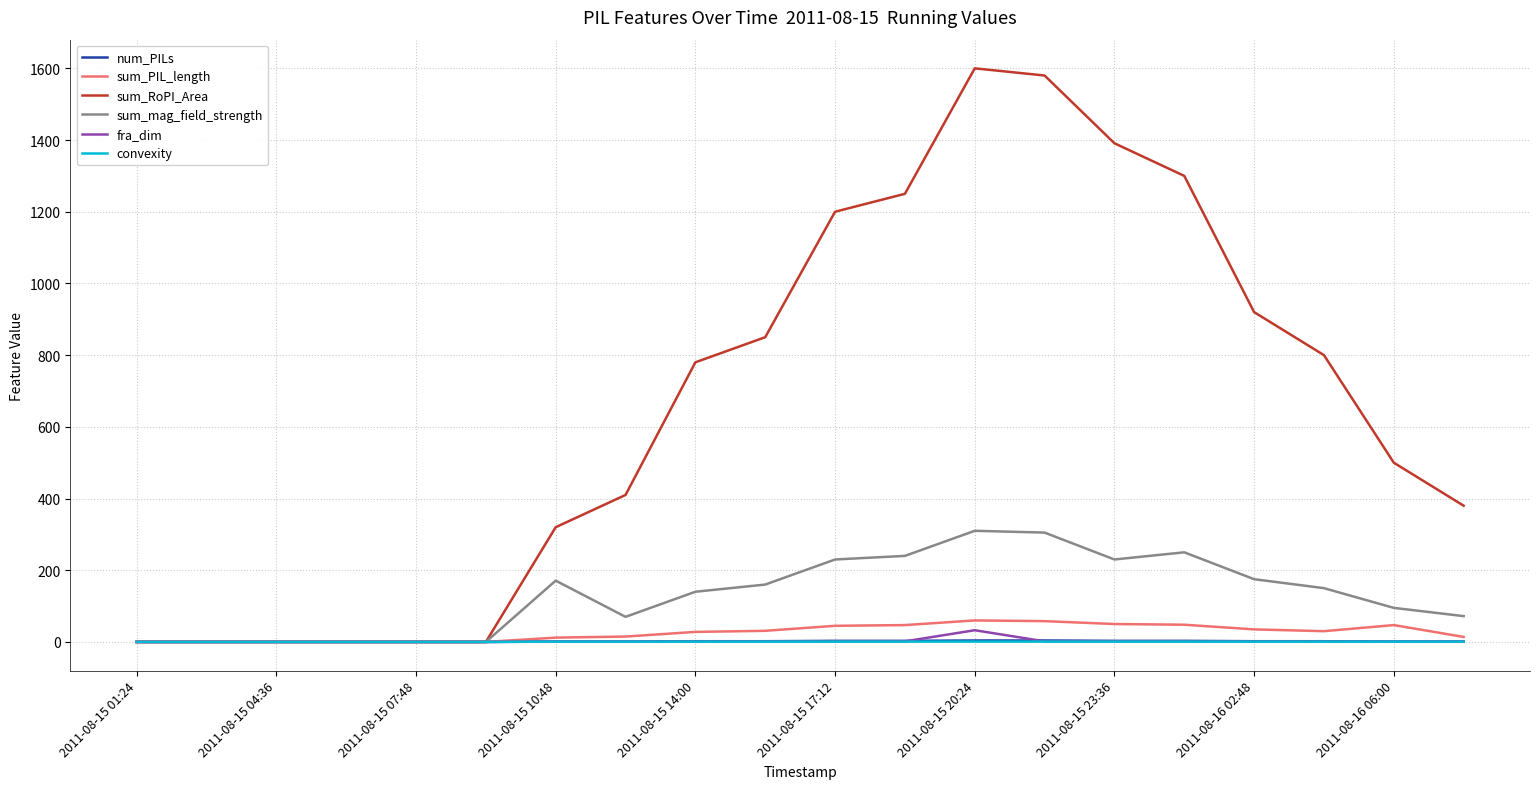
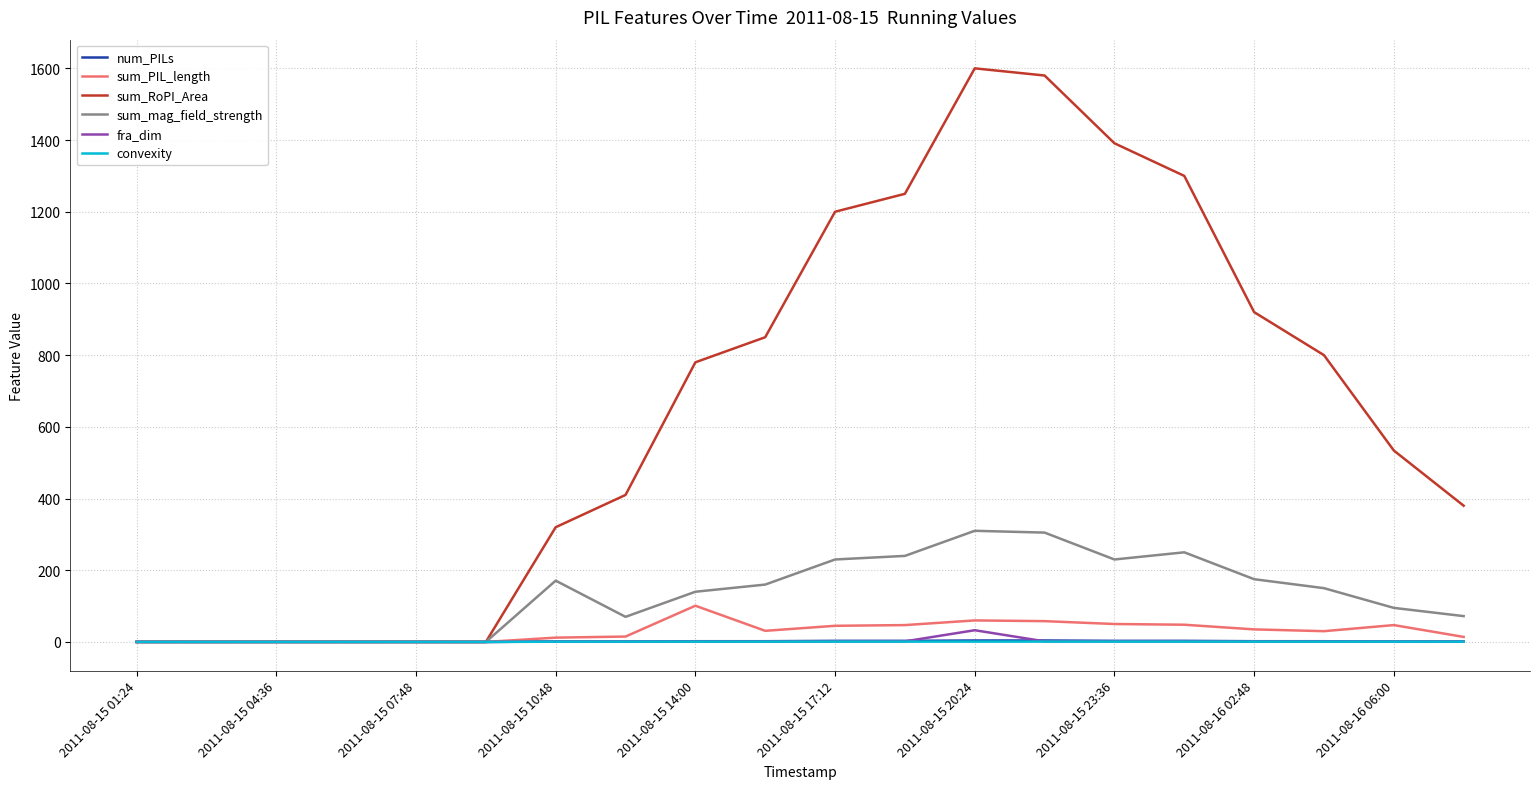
  {
    "sum_PIL_length": {
      "2011-08-15 10:48": 10,
-     "2011-08-15 14:00": 30,
+     "2011-08-15 14:00": 100,
      "2011-08-15 17:12": 50,
      "2011-08-15 20:24": 60,
      "2011-08-15 23:36": 50,
      "2011-08-16 02:48": 40,
      "2011-08-16 06:00": 50
    },
    "sum_RoPI_Area": {
      "2011-08-15 10:48": 320,
      "2011-08-15 14:00": 780,
      "2011-08-15 17:12": 1200,
      "2011-08-15 20:24": 1600,
      "2011-08-15 23:36": 1390,
      "2011-08-16 02:48": 920,
-     "2011-08-16 06:00": 500
+     "2011-08-16 06:00": 530
    },
    "sum_mag_field_strength": {
      "2011-08-15 10:48": 170,
      "2011-08-15 14:00": 140,
      "2011-08-15 17:12": 230,
      "2011-08-15 20:24": 310,
      "2011-08-15 23:36": 230,
      "2011-08-16 02:48": 180,
      "2011-08-16 06:00": 100
    },
    "fra_dim": {
      "2011-08-15 20:24": 30
    }
  }
